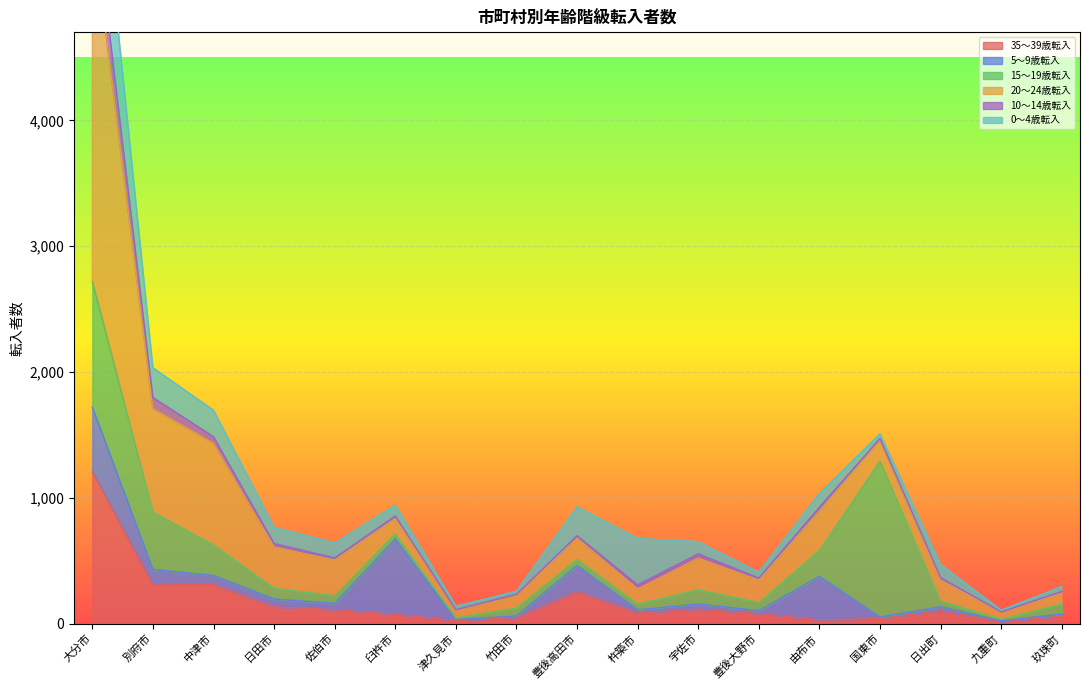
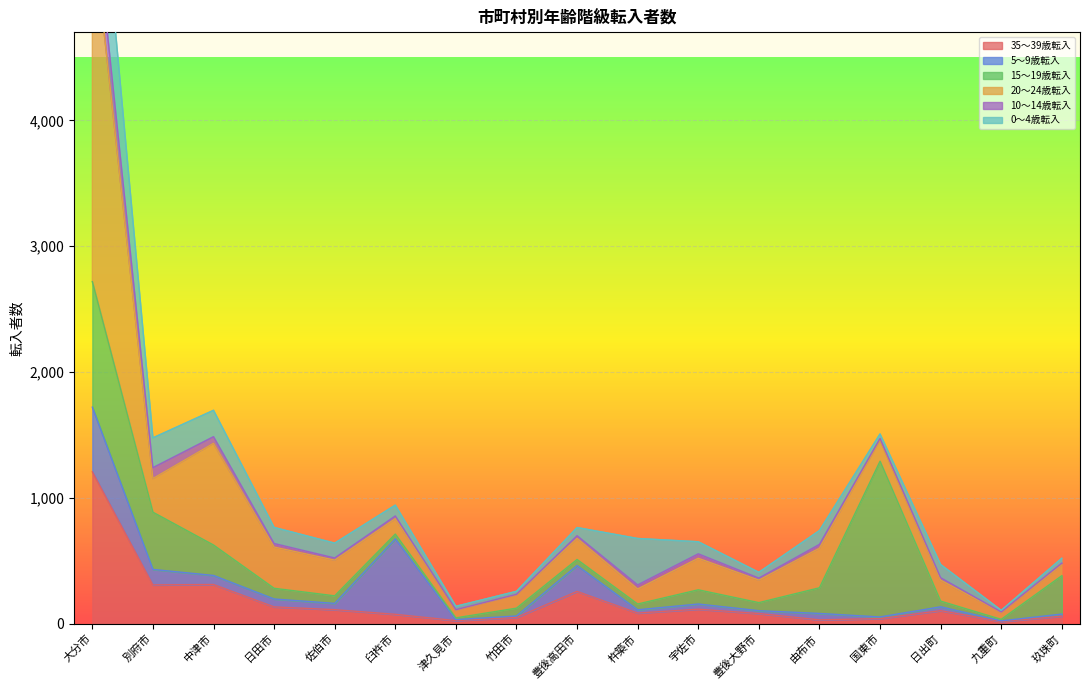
  {
    "35～39歳転入": {
      "大分市": "1,210",
      "別府市": "310",
      "中津市": "310",
      "日田市": "130",
      "佐伯市": "110",
      "臼杵市": "70",
      "豊後高田市": "260",
      "杵築市": "80",
      "宇佐市": "110",
      "豊後大野市": "80",
      "由布市": "30",
      "日出町": "100"
    },
    "5～9歳転入": {
      "大分市": "510",
      "別府市": "120",
      "中津市": "70",
      "日田市": "60",
      "佐伯市": "50",
      "臼杵市": "600",
      "豊後高田市": "210",
      "杵築市": "30",
      "宇佐市": "40",
      "豊後大野市": "20",
-     "由布市": "350",
+     "由布市": "50",
      "日出町": "30"
    },
    "15～19歳転入": {
      "大分市": "1,000",
      "別府市": "460",
      "中津市": "240",
      "日田市": "90",
      "佐伯市": "60",
      "臼杵市": "40",
      "竹田市": "60",
      "豊後高田市": "50",
      "杵築市": "50",
      "宇佐市": "110",
      "豊後大野市": "60",
      "由布市": "200",
      "国東市": "1,240",
      "日出町": "50",
-     "玖珠町": "80"
+     "玖珠町": "310"
    },
    "20～24歳転入": {
-     "別府市": "830",
+     "別府市": "270",
      "中津市": "810",
      "日田市": "330",
      "臼杵市": "120",
      "豊後高田市": "170",
      "杵築市": "120",
      "宇佐市": "250",
      "由布市": "320"
    },
    "10～14歳転入": {
      "別府市": "90",
      "中津市": "50",
      "日田市": "30",
      "臼杵市": "20",
      "豊後高田市": "20",
      "杵築市": "30",
      "宇佐市": "40",
      "由布市": "30"
    },
    "0～4歳転入": {
      "別府市": "240",
      "中津市": "210",
      "日田市": "130",
      "佐伯市": "120",
      "臼杵市": "90",
      "津久見市": "30",
      "竹田市": "20",
-     "豊後高田市": "230",
+     "豊後高田市": "70",
      "杵築市": "370",
      "宇佐市": "100",
      "豊後大野市": "50",
      "由布市": "110",
      "国東市": "40",
      "日出町": "110",
      "玖珠町": "40"
    }
  }
